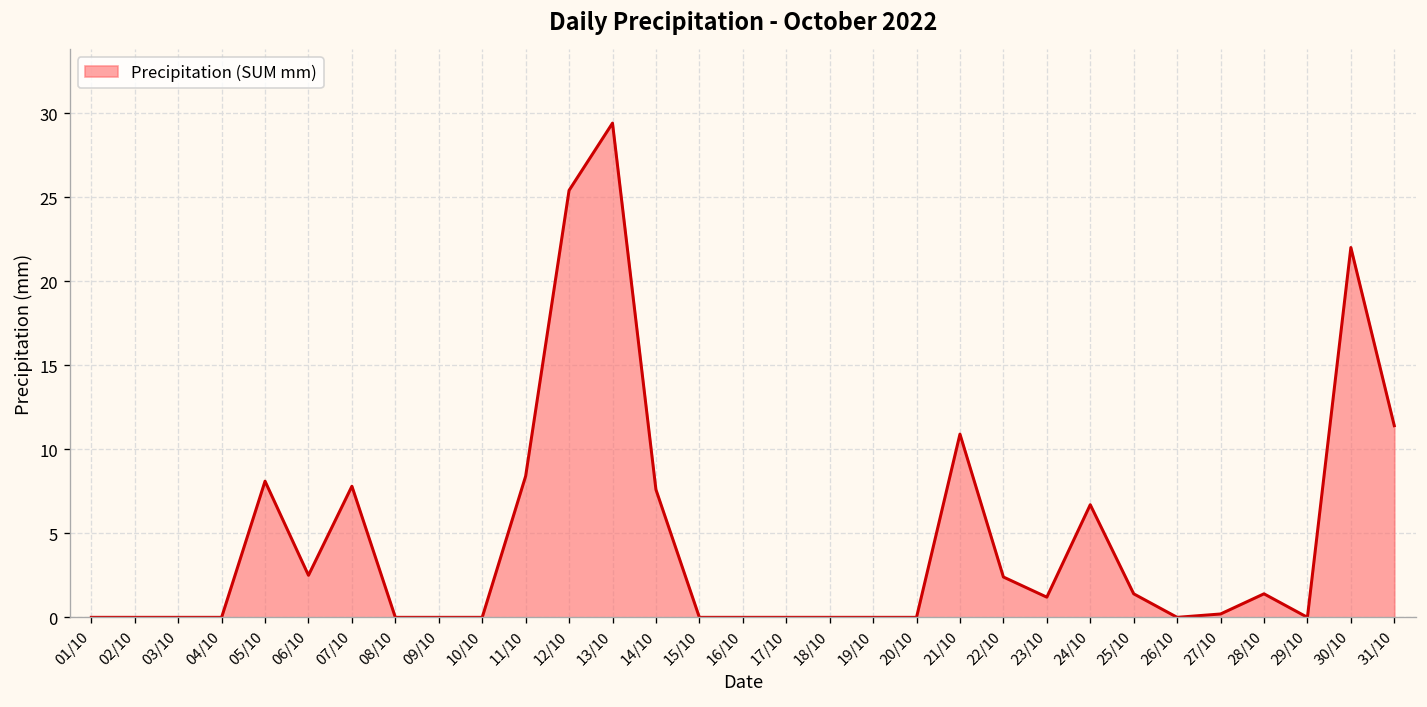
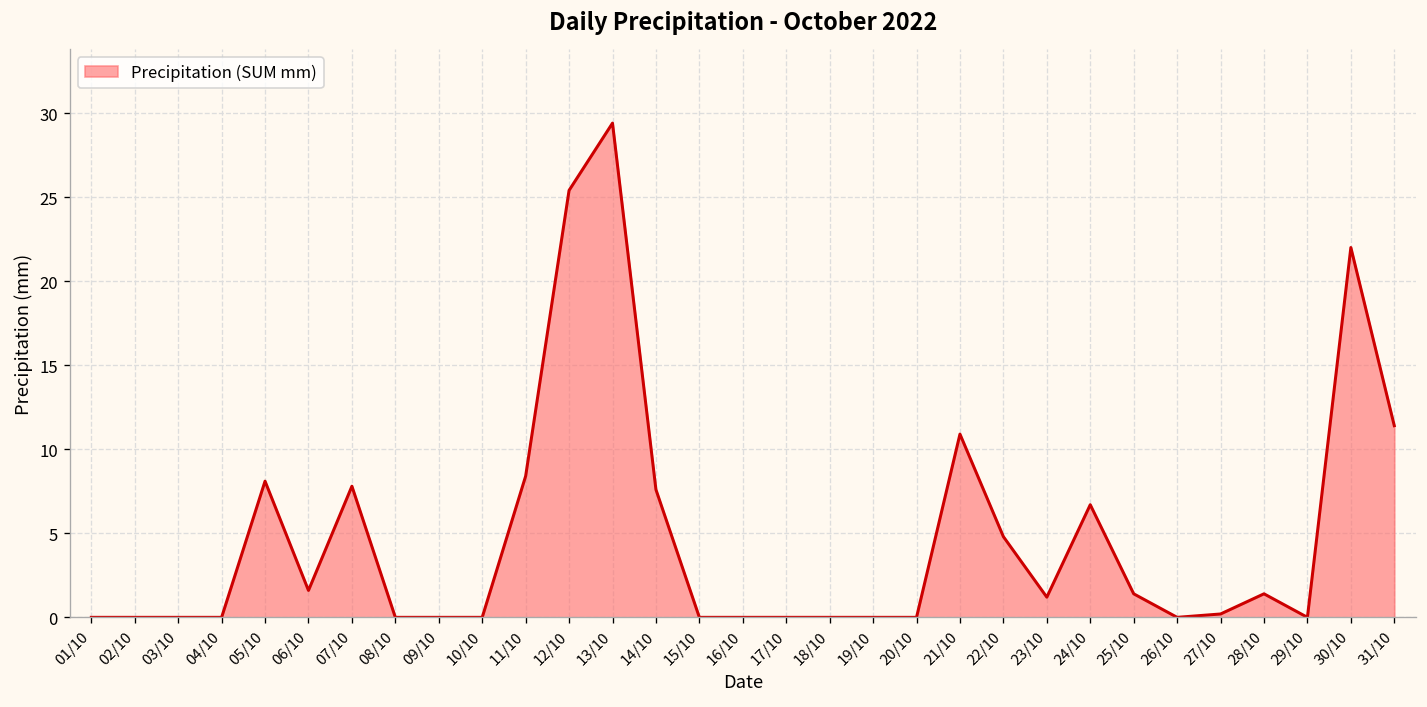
  {
    "01/10": 0.0,
    "02/10": 0.0,
    "03/10": 0.0,
    "04/10": 0.0,
    "05/10": 8.1,
-   "06/10": 2.5,
+   "06/10": 1.6,
    "07/10": 7.8,
    "08/10": 0.0,
    "09/10": 0.0,
    "10/10": 0.0,
    "11/10": 8.4,
    "12/10": 25.4,
    "13/10": 29.4,
    "14/10": 7.6,
    "15/10": 0.0,
    "16/10": 0.0,
    "17/10": 0.0,
    "18/10": 0.0,
    "19/10": 0.0,
    "20/10": 0.0,
    "21/10": 10.9,
-   "22/10": 2.4,
+   "22/10": 4.8,
    "23/10": 1.2,
    "24/10": 6.7,
    "25/10": 1.4,
    "26/10": 0.0,
    "27/10": 0.2,
    "28/10": 1.4,
    "29/10": 0.0,
    "30/10": 22.0,
    "31/10": 11.4
  }
